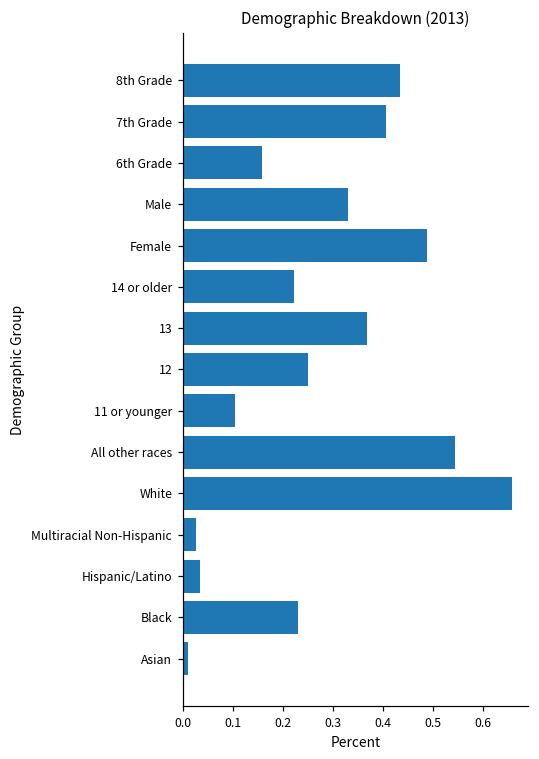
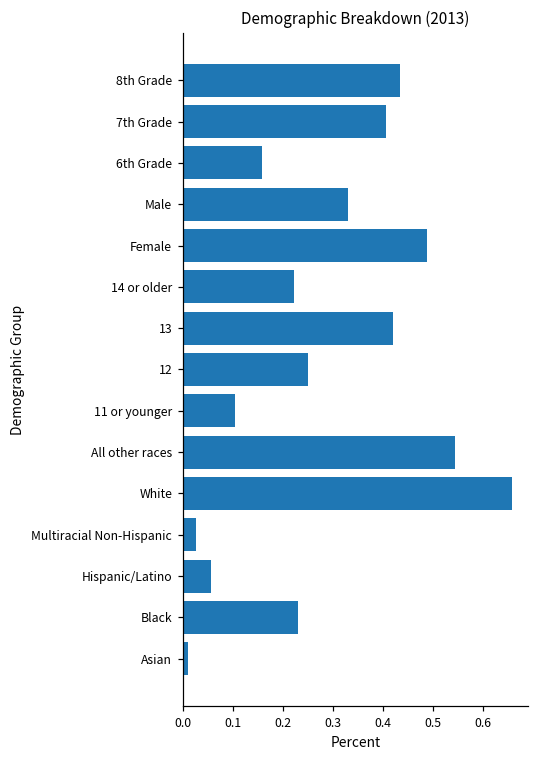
  {
    "8th Grade": 0.43,
    "7th Grade": 0.41,
    "6th Grade": 0.16,
    "Male": 0.33,
    "Female": 0.49,
    "14 or older": 0.22,
-   "13": 0.37,
+   "13": 0.42,
    "12": 0.25,
    "11 or younger": 0.11,
    "All other races": 0.55,
    "White": 0.66,
    "Multiracial Non-Hispanic": 0.03,
-   "Hispanic/Latino": 0.03,
+   "Hispanic/Latino": 0.06,
    "Black": 0.23,
    "Asian": 0.01
  }
